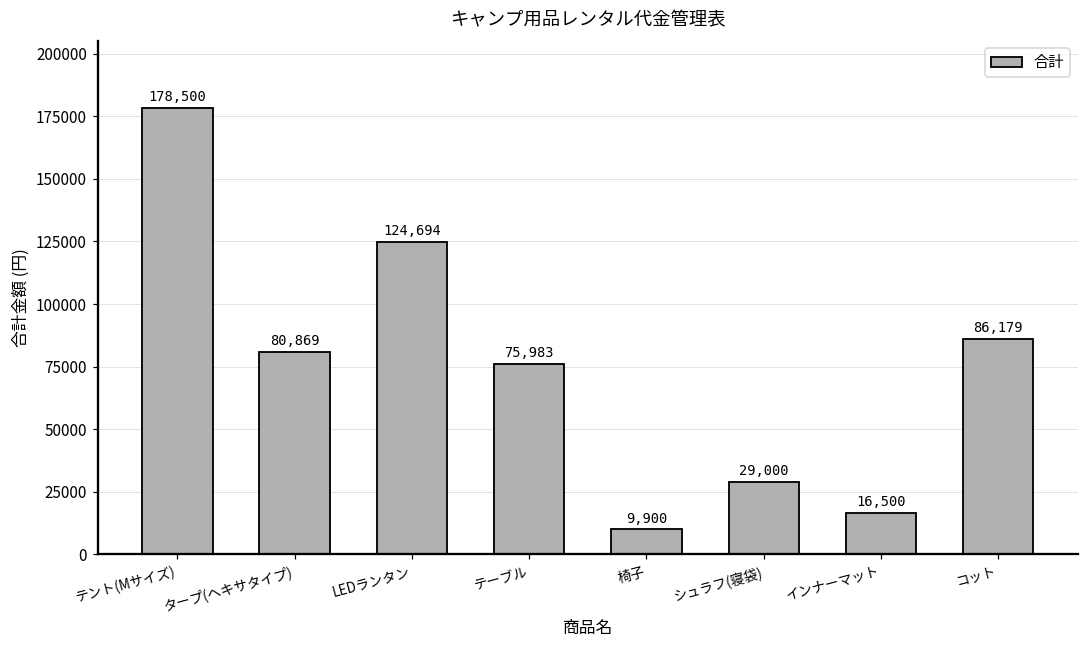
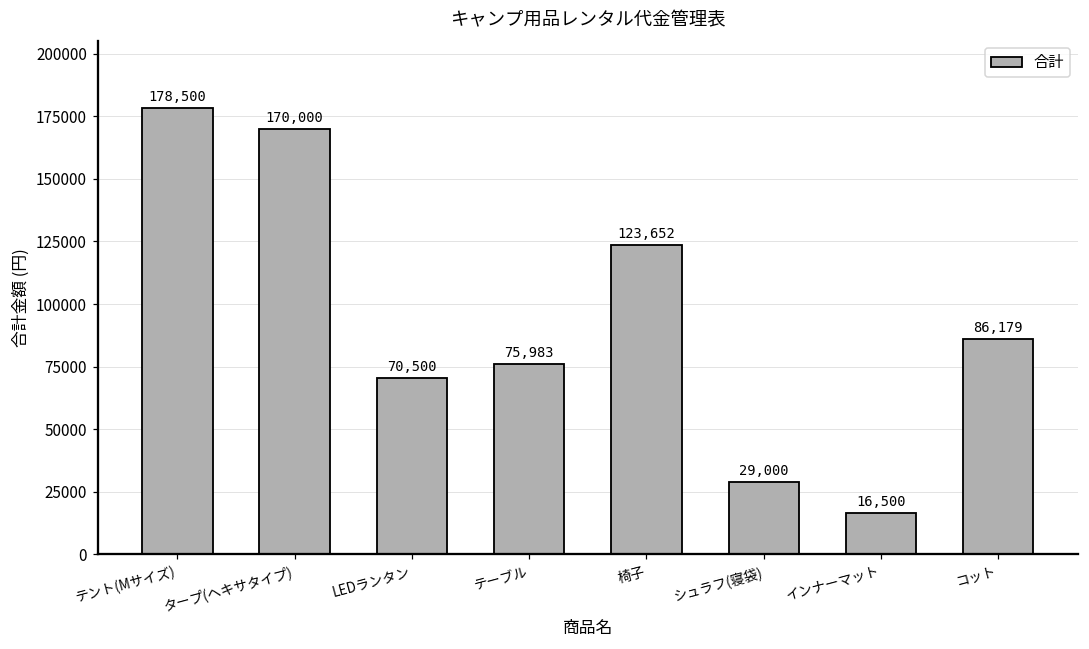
  {
    "テント(Mサイズ)": "178,500",
-   "タープ(ヘキサタイプ)": "80,869",
-   "LEDランタン": "124,694",
+   "タープ(ヘキサタイプ)": "170,000",
+   "LEDランタン": "70,500",
    "テーブル": "75,983",
-   "椅子": "9,900",
+   "椅子": "123,652",
    "シュラフ(寝袋)": "29,000",
    "インナーマット": "16,500",
    "コット": "86,179"
  }
